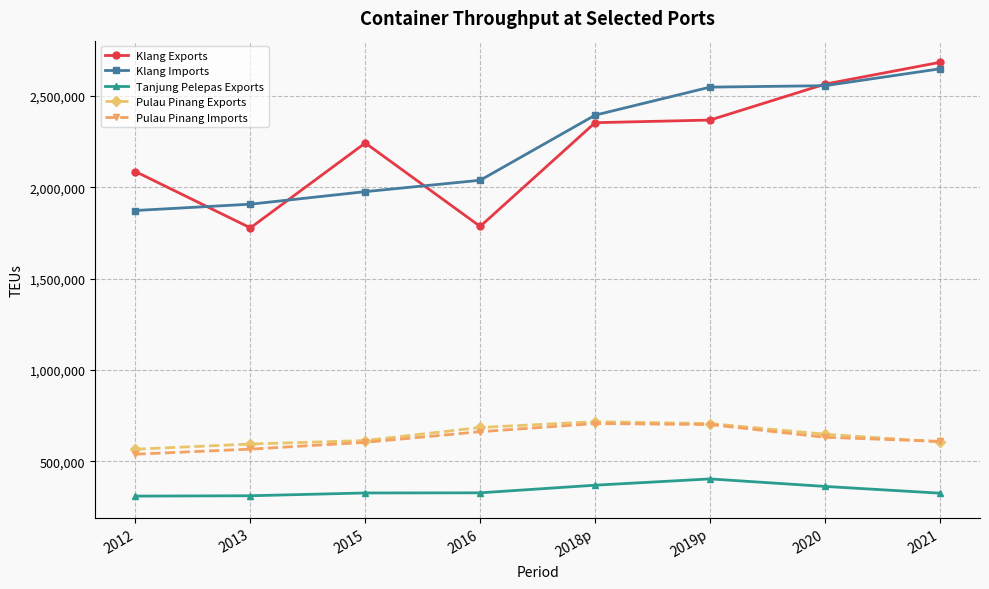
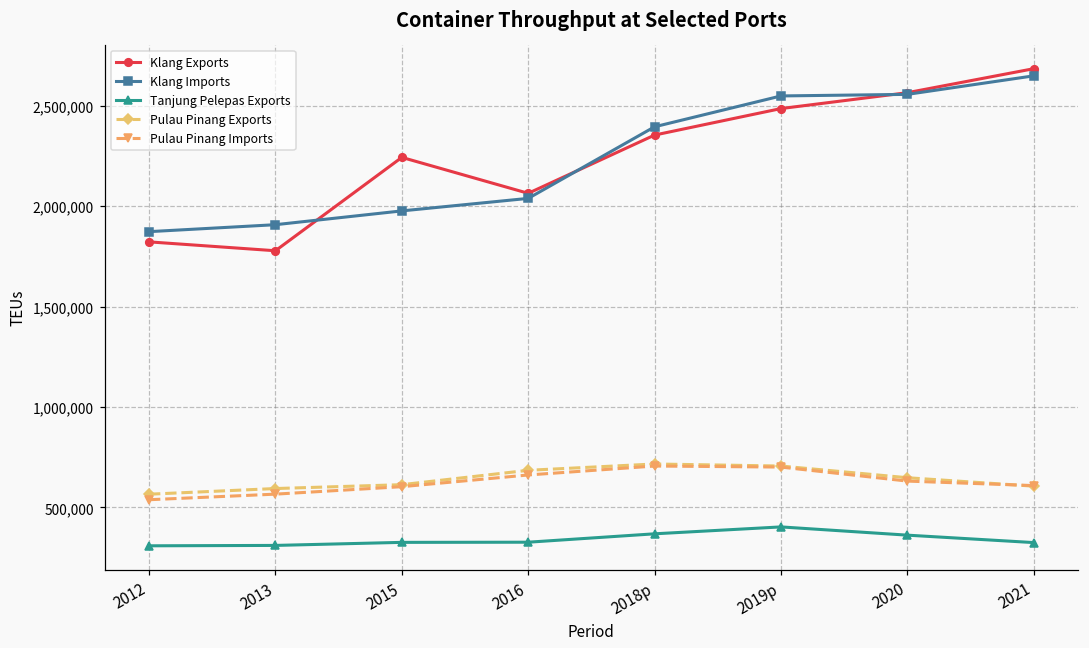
  {
    "Klang Exports": {
-     "2012": "2,090,000",
+     "2012": "1,820,000",
      "2013": "1,780,000",
      "2015": "2,240,000",
-     "2016": "1,790,000",
+     "2016": "2,060,000",
      "2018p": "2,350,000",
-     "2019p": "2,370,000",
+     "2019p": "2,490,000",
      "2021": "2,680,000"
    }
  }
